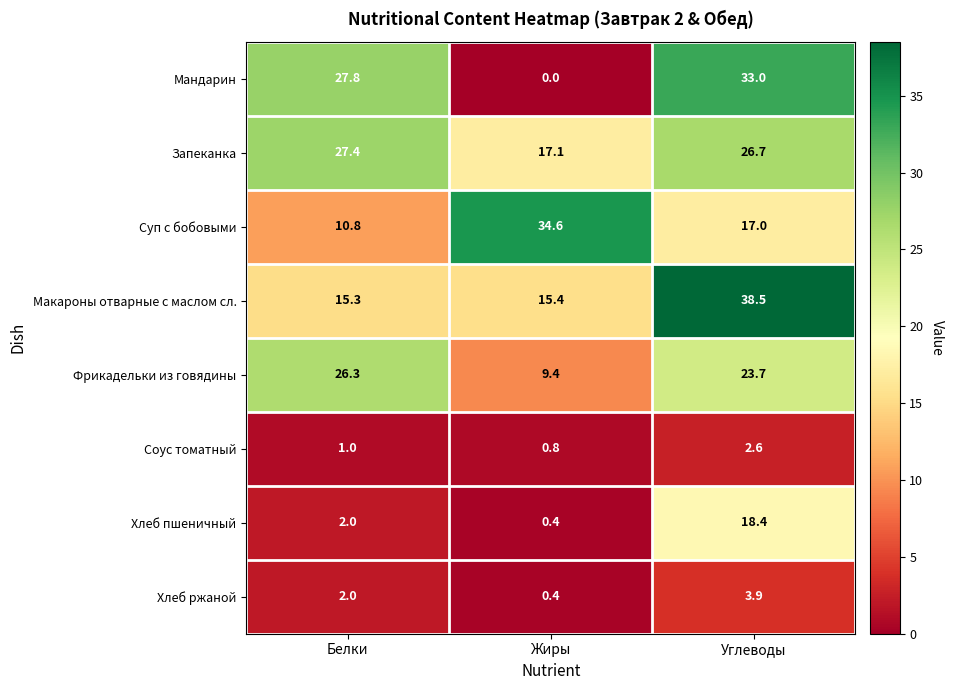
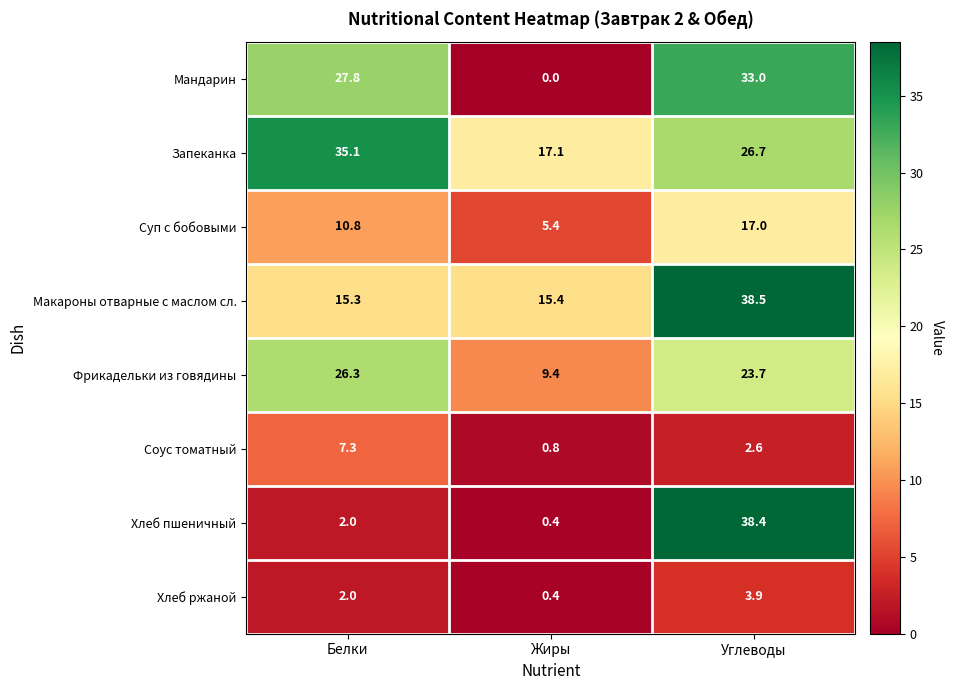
  {
    "Мандарин": {
      "Белки": 27.8,
      "Жиры": 0.0,
      "Углеводы": 33.0
    },
    "Запеканка": {
-     "Белки": 27.4,
+     "Белки": 35.1,
      "Жиры": 17.1,
      "Углеводы": 26.7
    },
    "Суп с бобовыми": {
      "Белки": 10.8,
-     "Жиры": 34.6,
+     "Жиры": 5.4,
      "Углеводы": 17.0
    },
    "Макароны отварные с маслом сл.": {
      "Белки": 15.3,
      "Жиры": 15.4,
      "Углеводы": 38.5
    },
    "Фрикадельки из говядины": {
      "Белки": 26.3,
      "Жиры": 9.4,
      "Углеводы": 23.7
    },
    "Соус томатный": {
-     "Белки": 1.0,
+     "Белки": 7.3,
      "Жиры": 0.8,
      "Углеводы": 2.6
    },
    "Хлеб пшеничный": {
      "Белки": 2.0,
      "Жиры": 0.4,
-     "Углеводы": 18.4
+     "Углеводы": 38.4
    },
    "Хлеб ржаной": {
      "Белки": 2.0,
      "Жиры": 0.4,
      "Углеводы": 3.9
    }
  }
